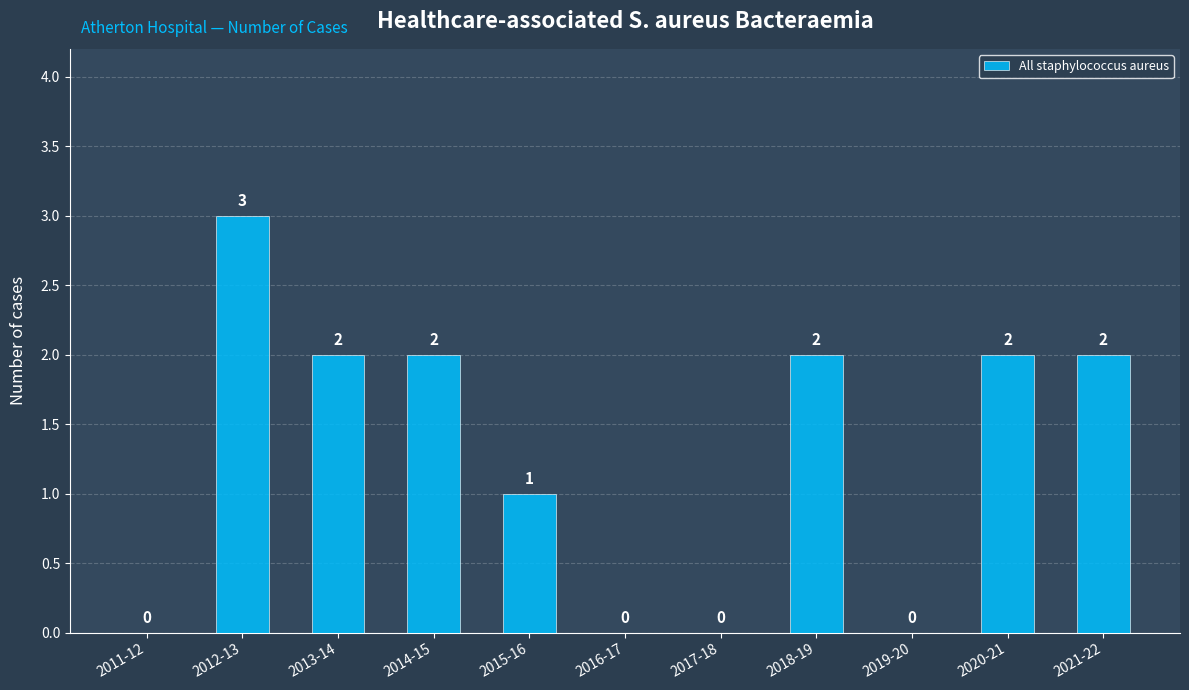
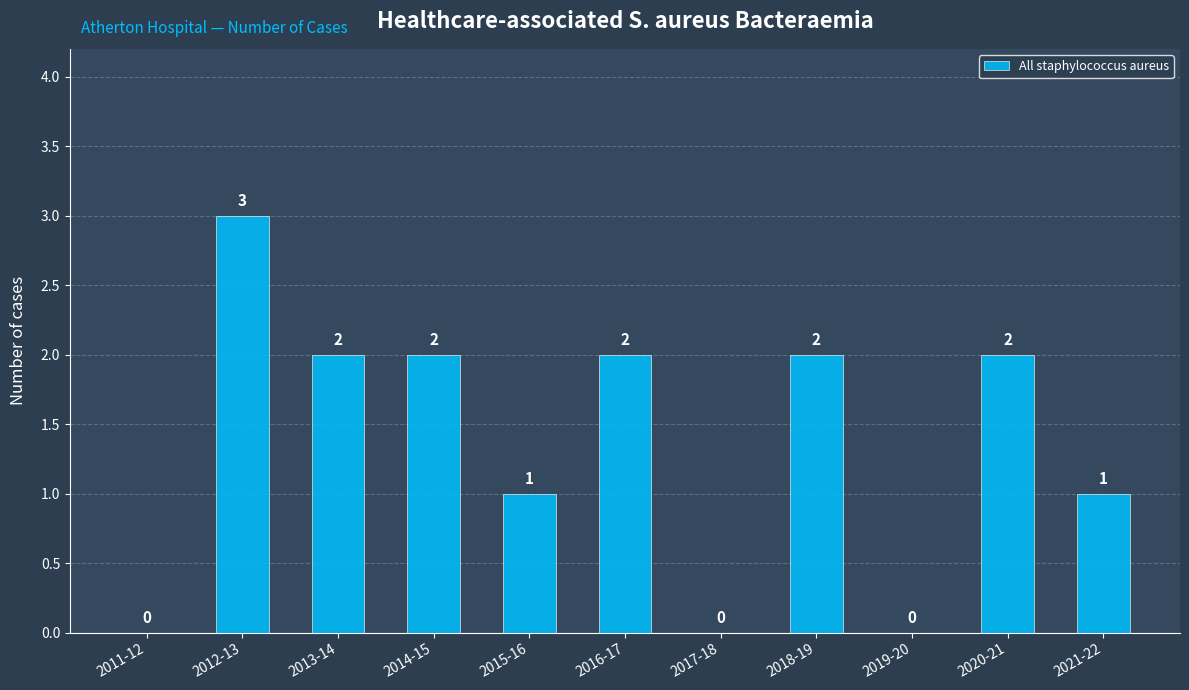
  {
    "2011-12": 0,
    "2012-13": 3,
    "2013-14": 2,
    "2014-15": 2,
    "2015-16": 1,
-   "2016-17": 0,
+   "2016-17": 2,
    "2017-18": 0,
    "2018-19": 2,
    "2019-20": 0,
    "2020-21": 2,
-   "2021-22": 2
+   "2021-22": 1
  }
